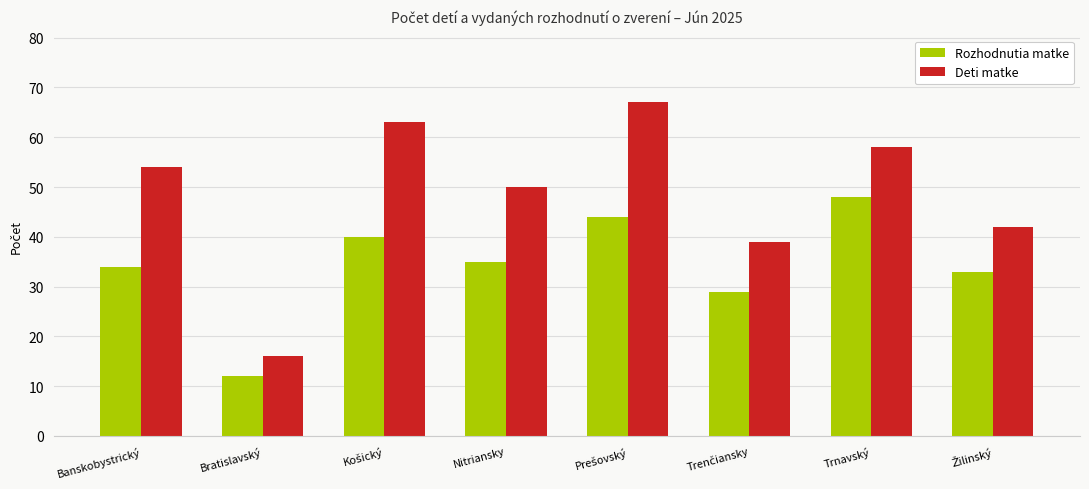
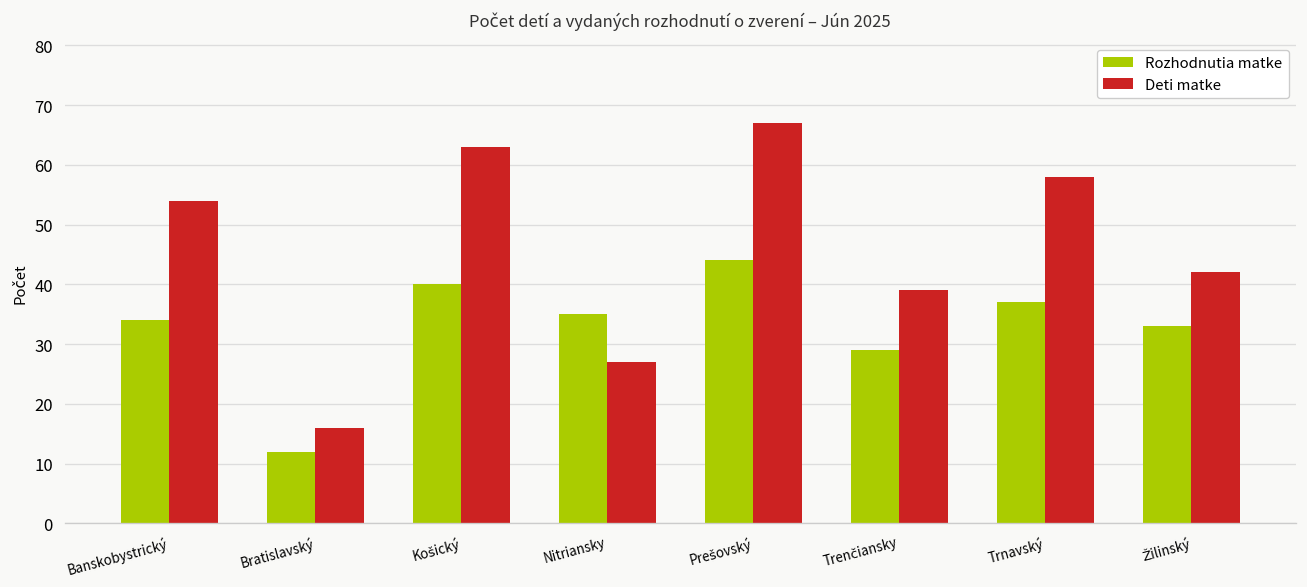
  {
    "Rozhodnutia matke": {
      "Banskobystrický": 34,
      "Bratislavský": 12,
      "Košický": 40,
      "Nitriansky": 35,
      "Prešovský": 44,
      "Trenčiansky": 29,
-     "Trnavský": 48,
+     "Trnavský": 37,
      "Žilinský": 33
    },
    "Deti matke": {
      "Banskobystrický": 54,
      "Bratislavský": 16,
      "Košický": 63,
-     "Nitriansky": 50,
+     "Nitriansky": 27,
      "Prešovský": 67,
      "Trenčiansky": 39,
      "Trnavský": 58,
      "Žilinský": 42
    }
  }
